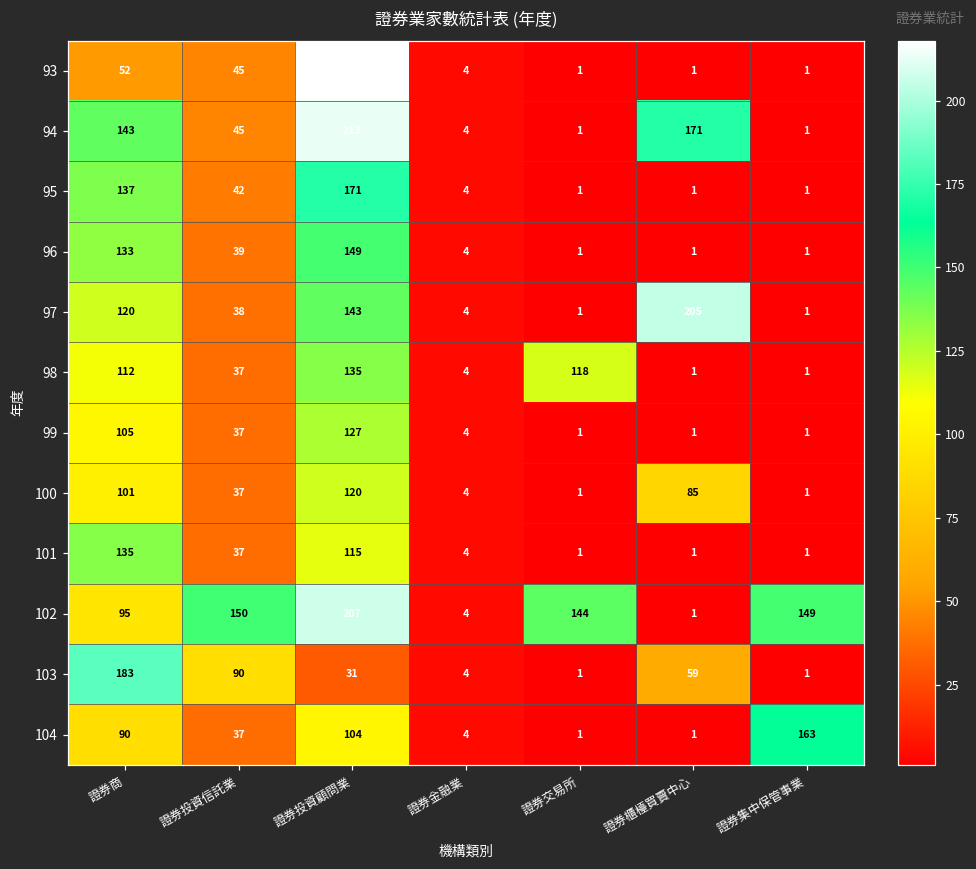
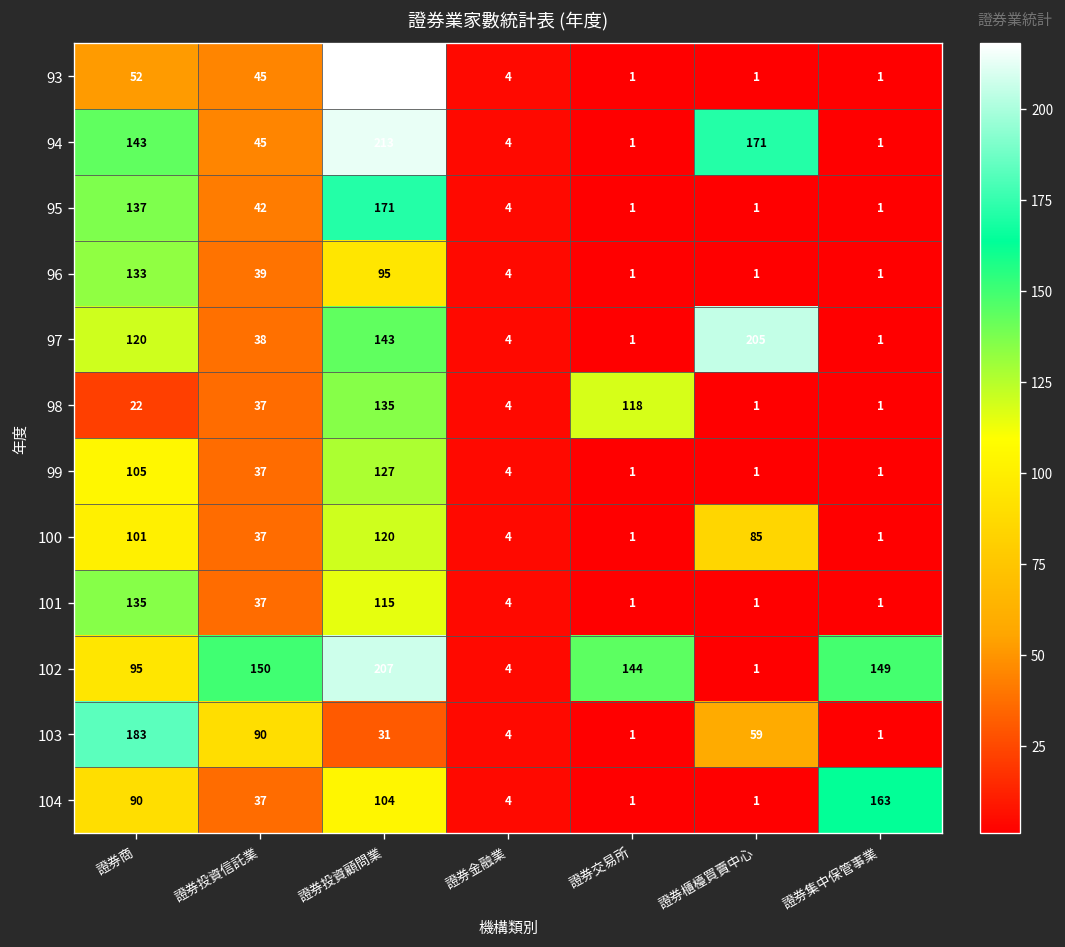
  {
    "93": {
      "證券商": 52,
      "證券投資信託業": 45,
      "證券金融業": 4,
      "證券交易所": 1,
      "證券櫃檯買賣中心": 1,
      "證券集中保管事業": 1
    },
    "94": {
      "證券商": 143,
      "證券投資信託業": 45,
      "證券金融業": 4,
      "證券交易所": 1,
      "證券櫃檯買賣中心": 171,
      "證券集中保管事業": 1
    },
    "95": {
      "證券商": 137,
      "證券投資信託業": 42,
      "證券投資顧問業": 171,
      "證券金融業": 4,
      "證券交易所": 1,
      "證券櫃檯買賣中心": 1,
      "證券集中保管事業": 1
    },
    "96": {
      "證券商": 133,
      "證券投資信託業": 39,
-     "證券投資顧問業": 149,
+     "證券投資顧問業": 95,
      "證券金融業": 4,
      "證券交易所": 1,
      "證券櫃檯買賣中心": 1,
      "證券集中保管事業": 1
    },
    "97": {
      "證券商": 120,
      "證券投資信託業": 38,
      "證券投資顧問業": 143,
      "證券金融業": 4,
      "證券交易所": 1,
      "證券櫃檯買賣中心": 205,
      "證券集中保管事業": 1
    },
    "98": {
-     "證券商": 112,
+     "證券商": 22,
      "證券投資信託業": 37,
      "證券投資顧問業": 135,
      "證券金融業": 4,
      "證券交易所": 118,
      "證券櫃檯買賣中心": 1,
      "證券集中保管事業": 1
    },
    "99": {
      "證券商": 105,
      "證券投資信託業": 37,
      "證券投資顧問業": 127,
      "證券金融業": 4,
      "證券交易所": 1,
      "證券櫃檯買賣中心": 1,
      "證券集中保管事業": 1
    },
    "100": {
      "證券商": 101,
      "證券投資信託業": 37,
      "證券投資顧問業": 120,
      "證券金融業": 4,
      "證券交易所": 1,
      "證券櫃檯買賣中心": 85,
      "證券集中保管事業": 1
    },
    "101": {
      "證券商": 135,
      "證券投資信託業": 37,
      "證券投資顧問業": 115,
      "證券金融業": 4,
      "證券交易所": 1,
      "證券櫃檯買賣中心": 1,
      "證券集中保管事業": 1
    },
    "102": {
      "證券商": 95,
      "證券投資信託業": 150,
      "證券投資顧問業": 207,
      "證券金融業": 4,
      "證券交易所": 144,
      "證券櫃檯買賣中心": 1,
      "證券集中保管事業": 149
    },
    "103": {
      "證券商": 183,
      "證券投資信託業": 90,
      "證券投資顧問業": 31,
      "證券金融業": 4,
      "證券交易所": 1,
      "證券櫃檯買賣中心": 59,
      "證券集中保管事業": 1
    },
    "104": {
      "證券商": 90,
      "證券投資信託業": 37,
      "證券投資顧問業": 104,
      "證券金融業": 4,
      "證券交易所": 1,
      "證券櫃檯買賣中心": 1,
      "證券集中保管事業": 163
    }
  }
